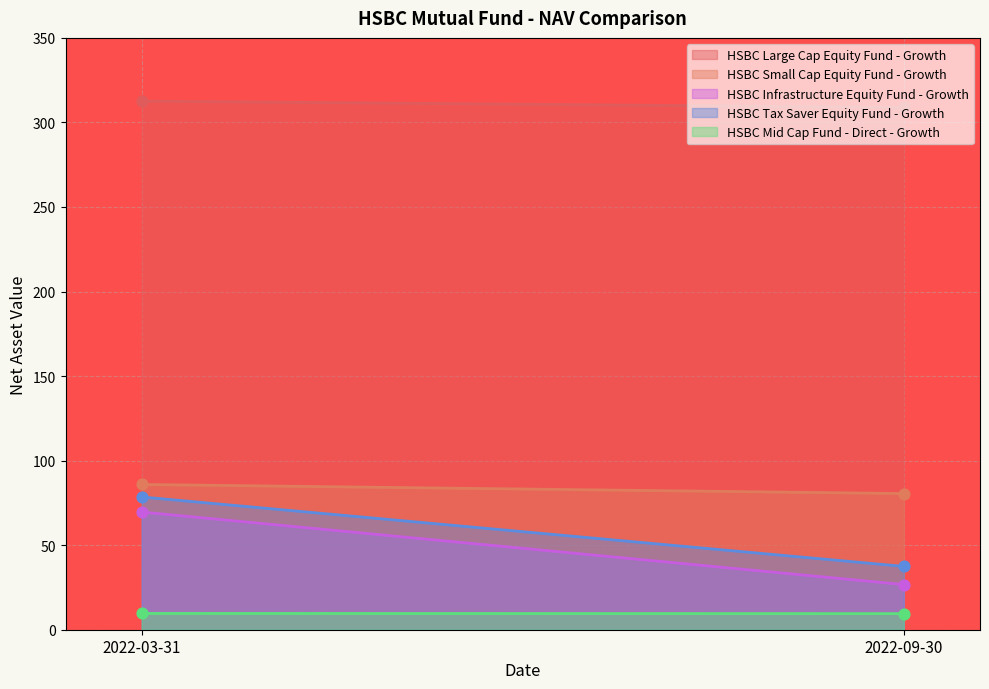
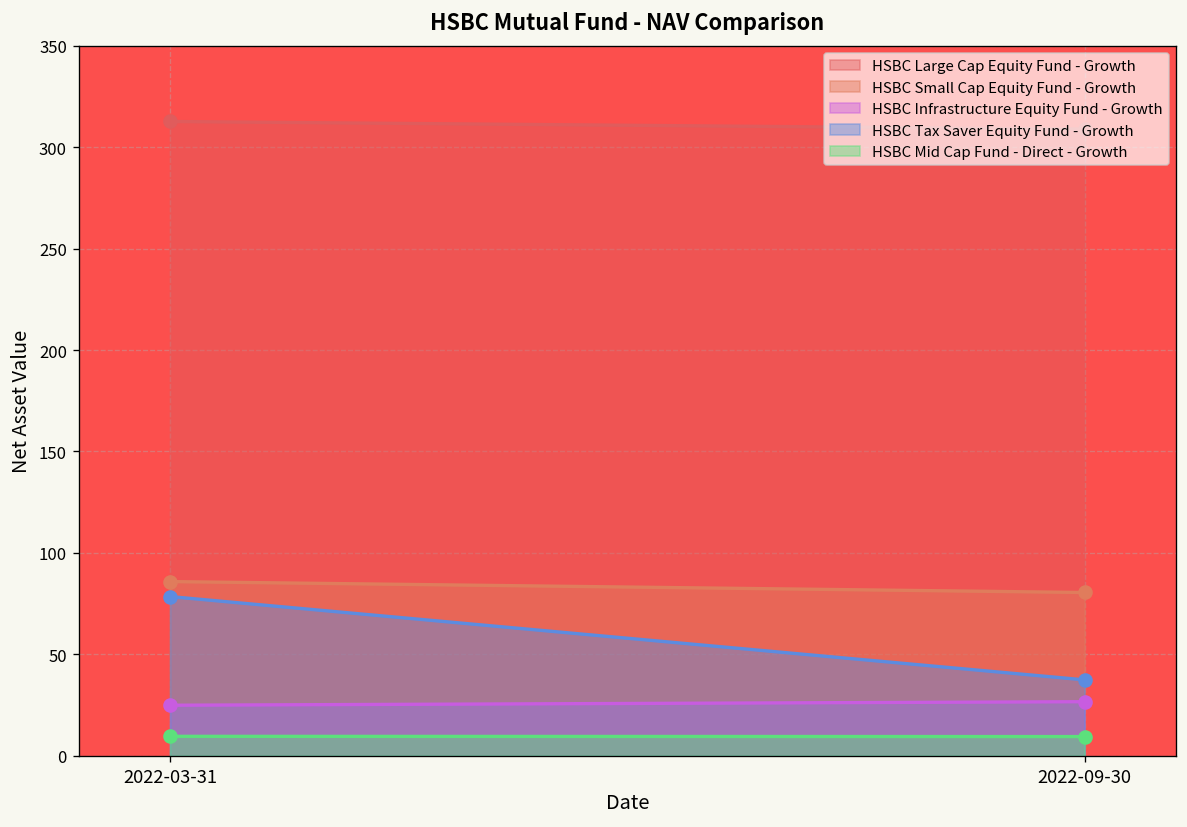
  {
    "HSBC Infrastructure Equity Fund - Growth": {
-     "2022-03-31": 70,
+     "2022-03-31": 25,
      "2022-09-30": 27
    },
    "HSBC Tax Saver Equity Fund - Growth": {
      "2022-03-31": 79,
      "2022-09-30": 37
    },
    "HSBC Mid Cap Fund - Direct - Growth": {
      "2022-03-31": 10,
      "2022-09-30": 10
    }
  }
